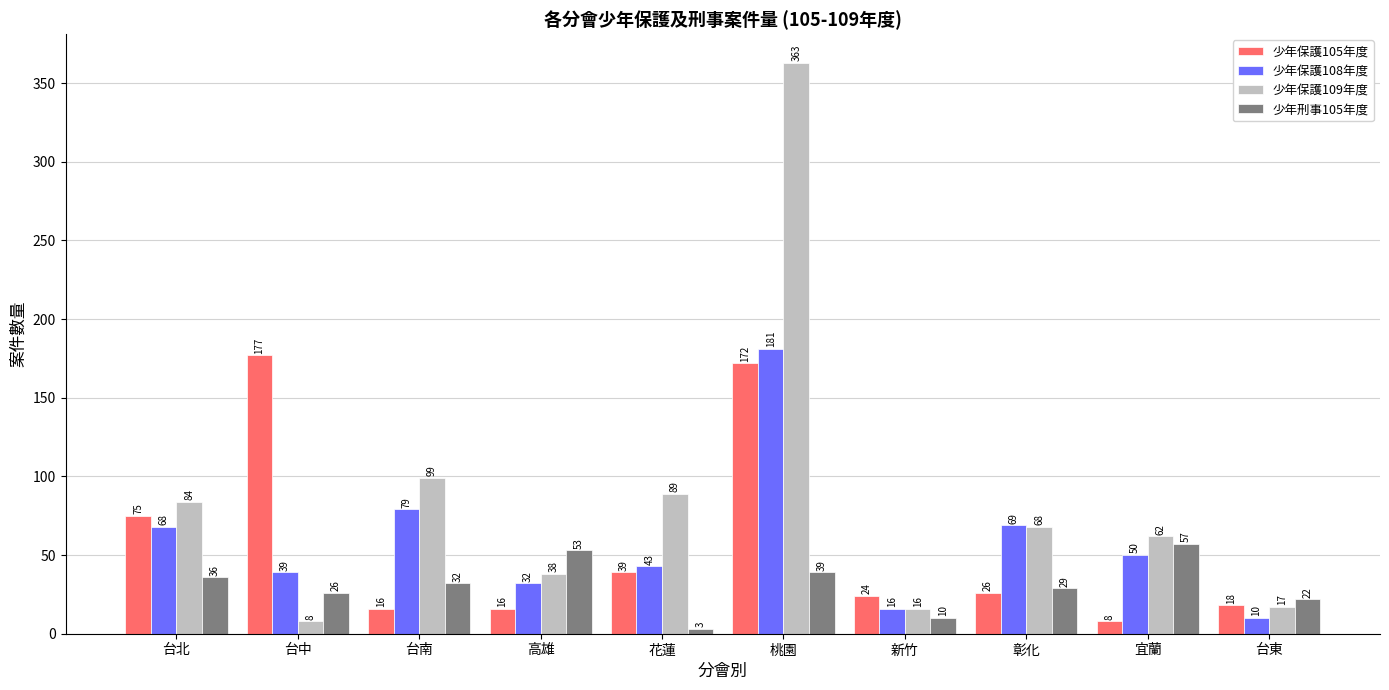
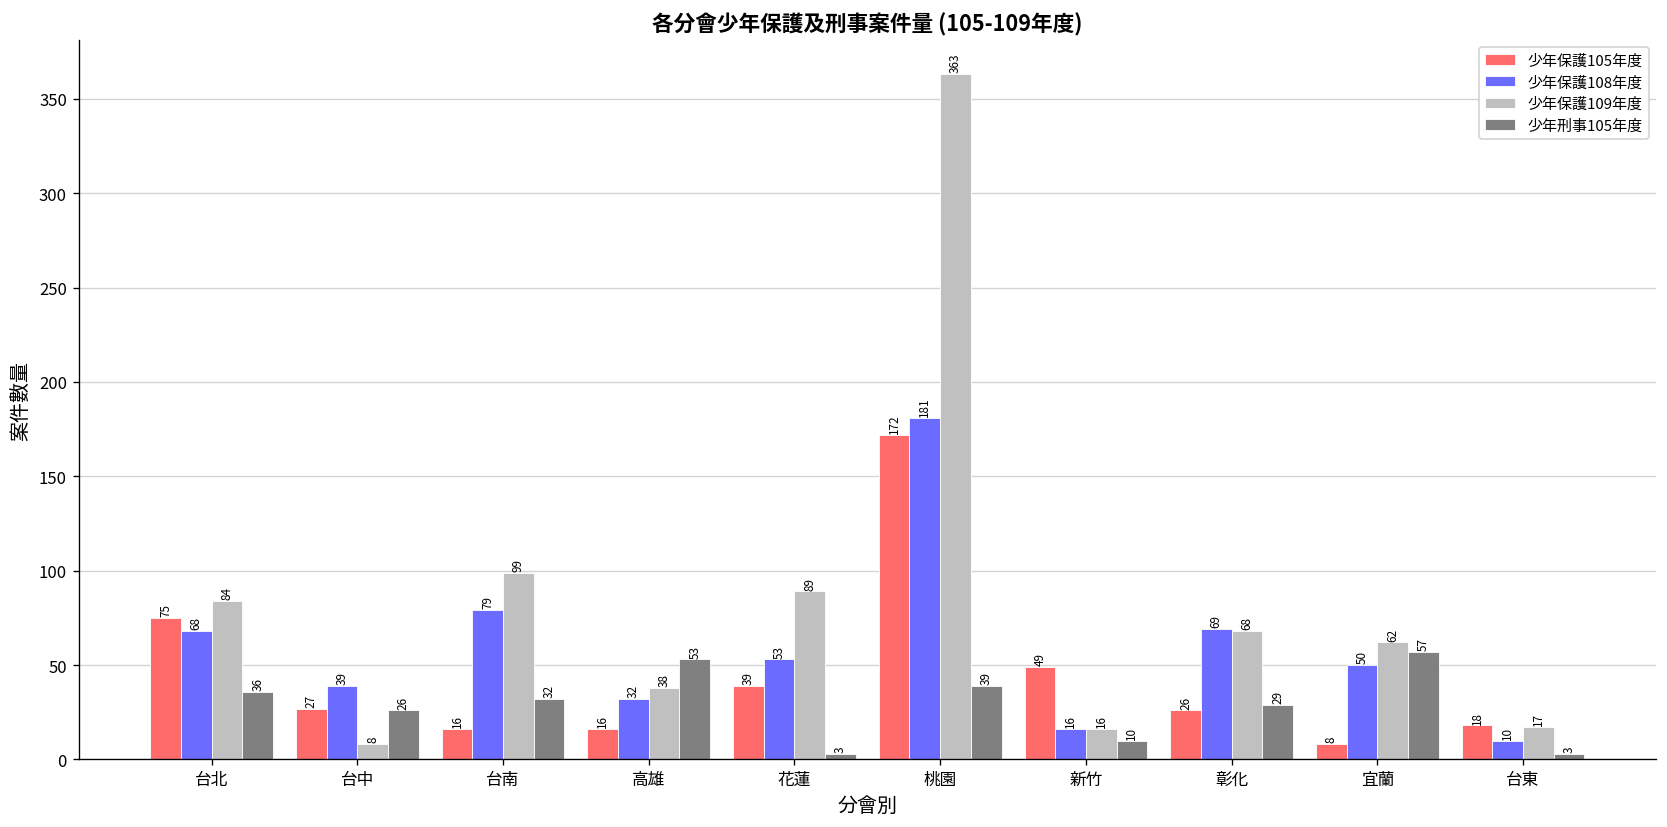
  {
    "少年保護105年度": {
      "台北": 75,
-     "台中": 177,
+     "台中": 27,
      "台南": 16,
      "高雄": 16,
      "花蓮": 39,
      "桃園": 172,
-     "新竹": 24,
+     "新竹": 49,
      "彰化": 26,
      "宜蘭": 8,
      "台東": 18
    },
    "少年保護108年度": {
      "台北": 68,
      "台中": 39,
      "台南": 79,
      "高雄": 32,
-     "花蓮": 43,
+     "花蓮": 53,
      "桃園": 181,
      "新竹": 16,
      "彰化": 69,
      "宜蘭": 50,
      "台東": 10
    },
    "少年保護109年度": {
      "台北": 84,
      "台中": 8,
      "台南": 99,
      "高雄": 38,
      "花蓮": 89,
      "桃園": 363,
      "新竹": 16,
      "彰化": 68,
      "宜蘭": 62,
      "台東": 17
    },
    "少年刑事105年度": {
      "台北": 36,
      "台中": 26,
      "台南": 32,
      "高雄": 53,
      "花蓮": 3,
      "桃園": 39,
      "新竹": 10,
      "彰化": 29,
      "宜蘭": 57,
-     "台東": 22
+     "台東": 3
    }
  }
